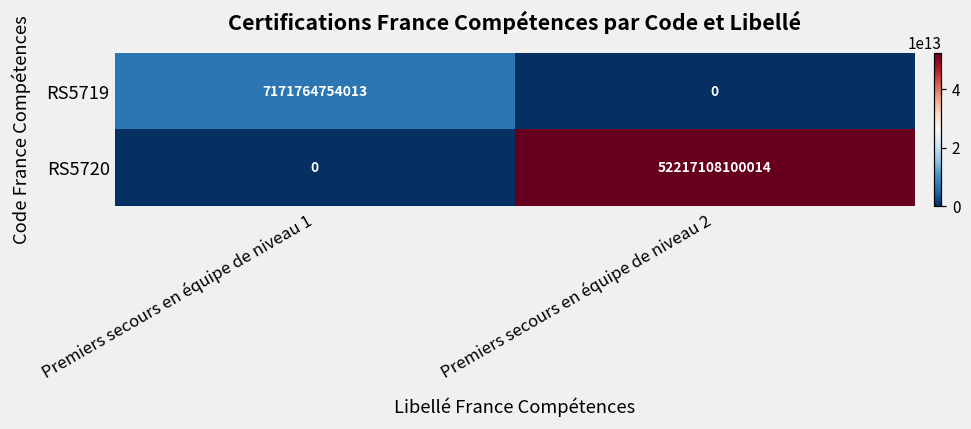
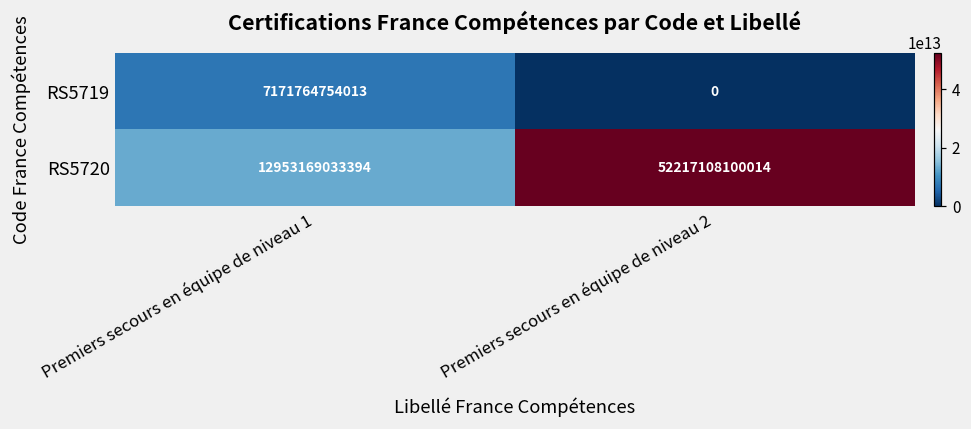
  {
    "RS5719": {
      "Premiers secours en équipe de niveau 1": 7171764754013,
      "Premiers secours en équipe de niveau 2": 0
    },
    "RS5720": {
-     "Premiers secours en équipe de niveau 1": 0,
+     "Premiers secours en équipe de niveau 1": 12953169033394,
      "Premiers secours en équipe de niveau 2": 52217108100014
    }
  }
